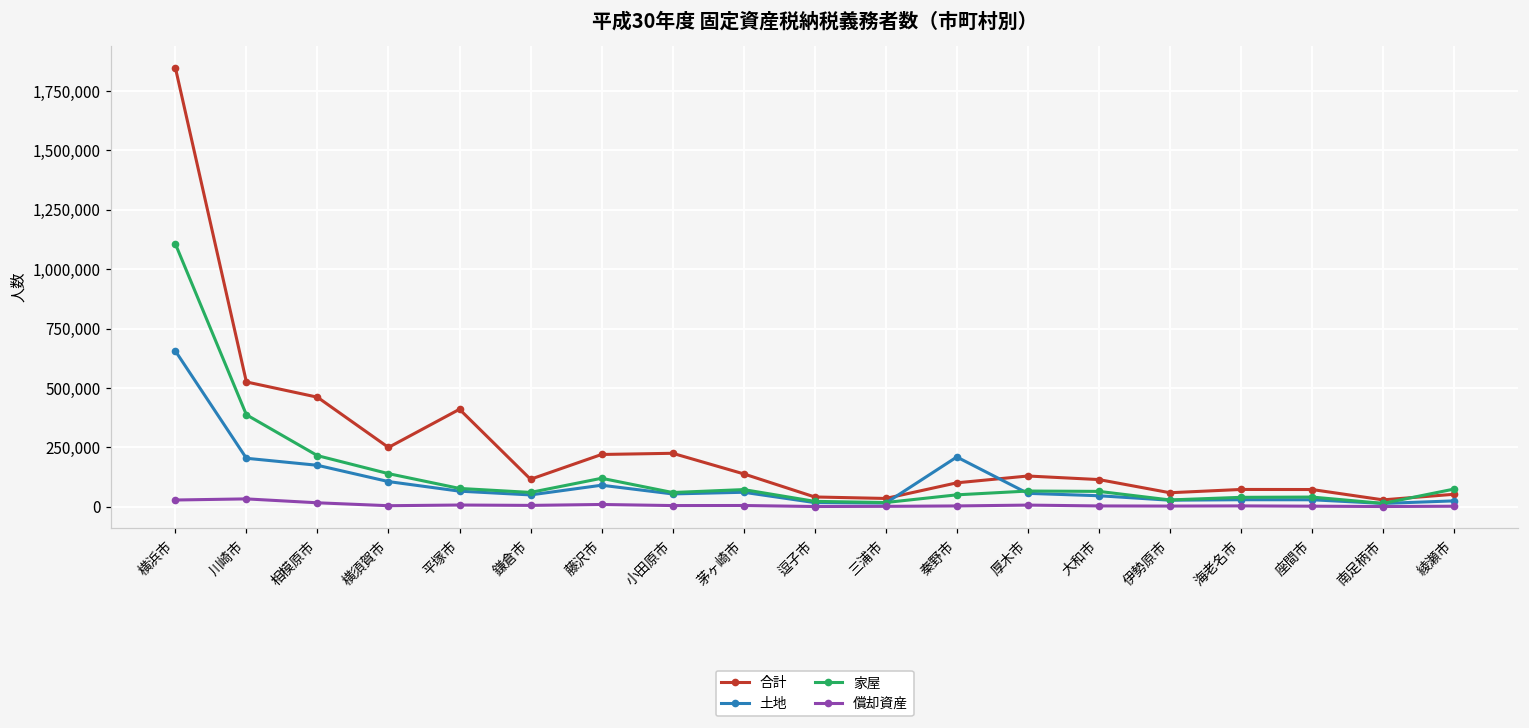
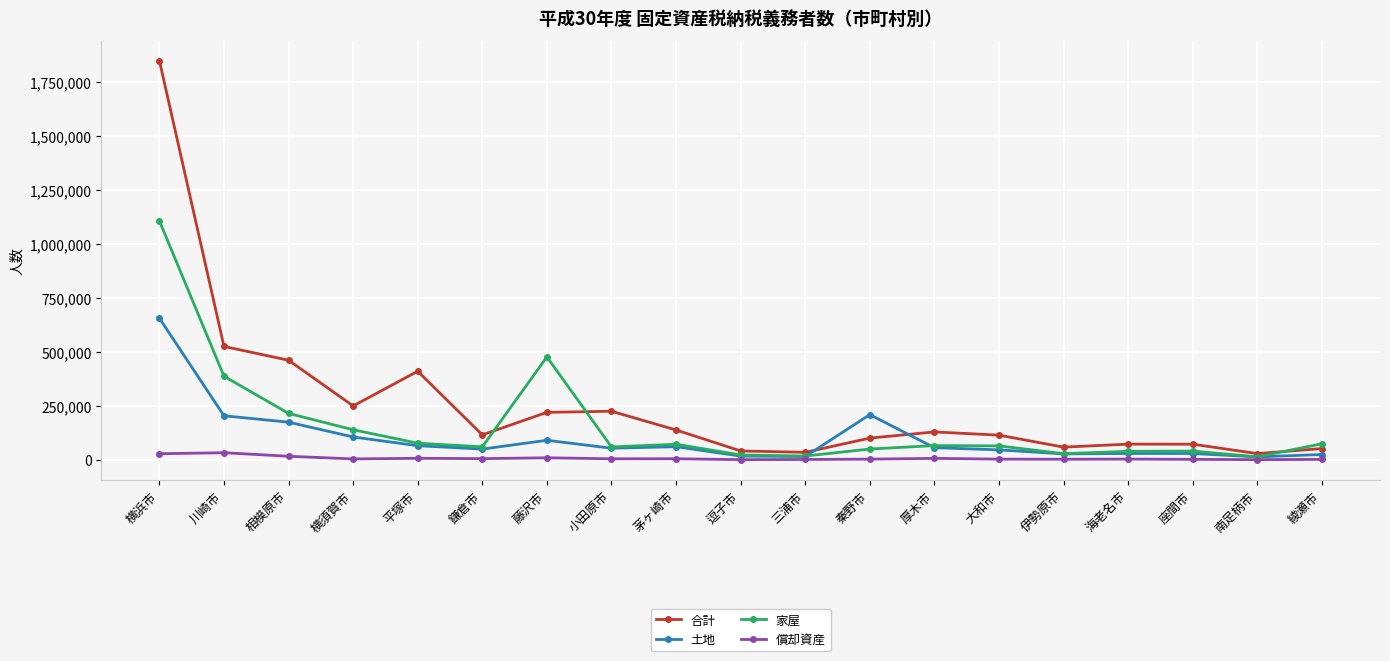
  {
    "合計": {
      "横浜市": "1,850,000",
      "川崎市": "530,000",
      "相模原市": "460,000",
      "横須賀市": "250,000",
      "平塚市": "410,000",
      "鎌倉市": "120,000",
      "藤沢市": "220,000",
      "小田原市": "220,000",
      "茅ヶ崎市": "140,000",
      "逗子市": "40,000",
      "三浦市": "30,000",
      "秦野市": "100,000",
      "厚木市": "130,000",
      "大和市": "110,000",
      "伊勢原市": "60,000",
      "海老名市": "70,000",
      "座間市": "70,000",
      "南足柄市": "30,000",
      "綾瀬市": "50,000"
    },
    "土地": {
      "横浜市": "660,000",
      "川崎市": "200,000",
      "相模原市": "170,000",
      "横須賀市": "110,000",
      "藤沢市": "90,000",
      "秦野市": "210,000",
      "大和市": "50,000",
      "綾瀬市": "20,000"
    },
    "家屋": {
      "横浜市": "1,110,000",
      "川崎市": "390,000",
      "相模原市": "220,000",
      "横須賀市": "140,000",
-     "藤沢市": "120,000",
+     "藤沢市": "480,000",
      "秦野市": "50,000",
      "大和市": "60,000",
      "綾瀬市": "70,000"
    },
    "償却資産": {
      "横浜市": "30,000",
      "川崎市": "30,000",
      "相模原市": "20,000",
      "横須賀市": "0",
      "平塚市": "10,000",
      "鎌倉市": "10,000",
      "藤沢市": "10,000",
      "小田原市": "0",
      "茅ヶ崎市": "10,000",
      "逗子市": "0",
      "三浦市": "0",
      "秦野市": "0",
      "厚木市": "10,000",
      "大和市": "0",
      "伊勢原市": "0",
      "海老名市": "0",
      "座間市": "0",
      "南足柄市": "0",
      "綾瀬市": "0"
    }
  }
